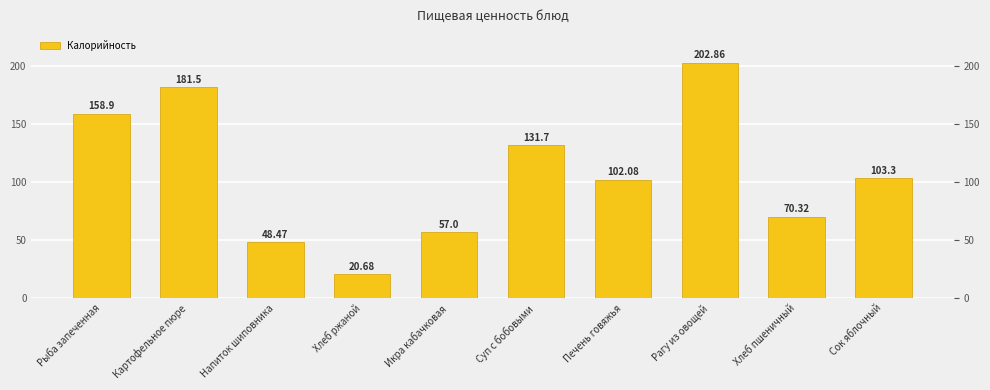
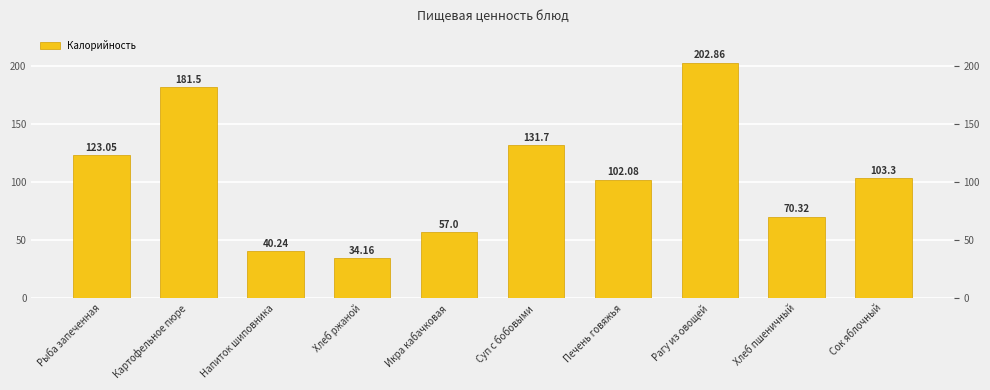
  {
-   "Рыба запеченная": 158.9,
+   "Рыба запеченная": 123.05,
    "Картофельное пюре": 181.5,
-   "Напиток шиповника": 48.47,
-   "Хлеб ржаной": 20.68,
+   "Напиток шиповника": 40.24,
+   "Хлеб ржаной": 34.16,
    "Икра кабачковая": 57.0,
    "Суп с бобовыми": 131.7,
    "Печень говяжья": 102.08,
    "Рагу из овощей": 202.86,
    "Хлеб пшеничный": 70.32,
    "Сок яблочный": 103.3
  }
